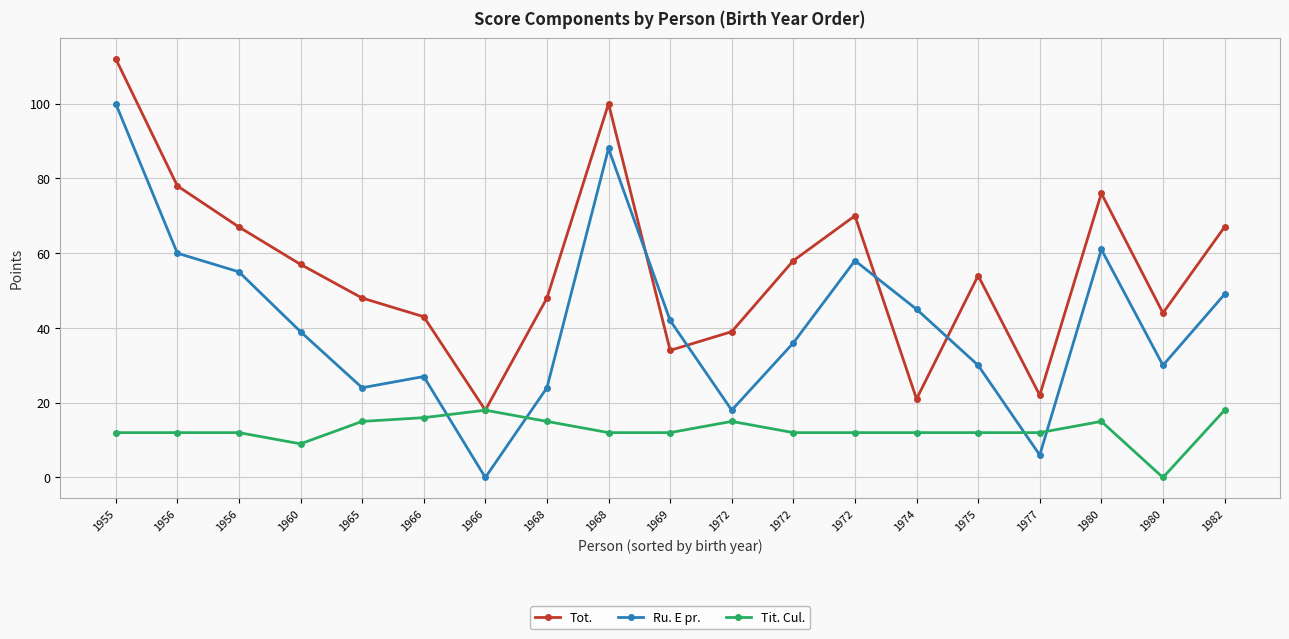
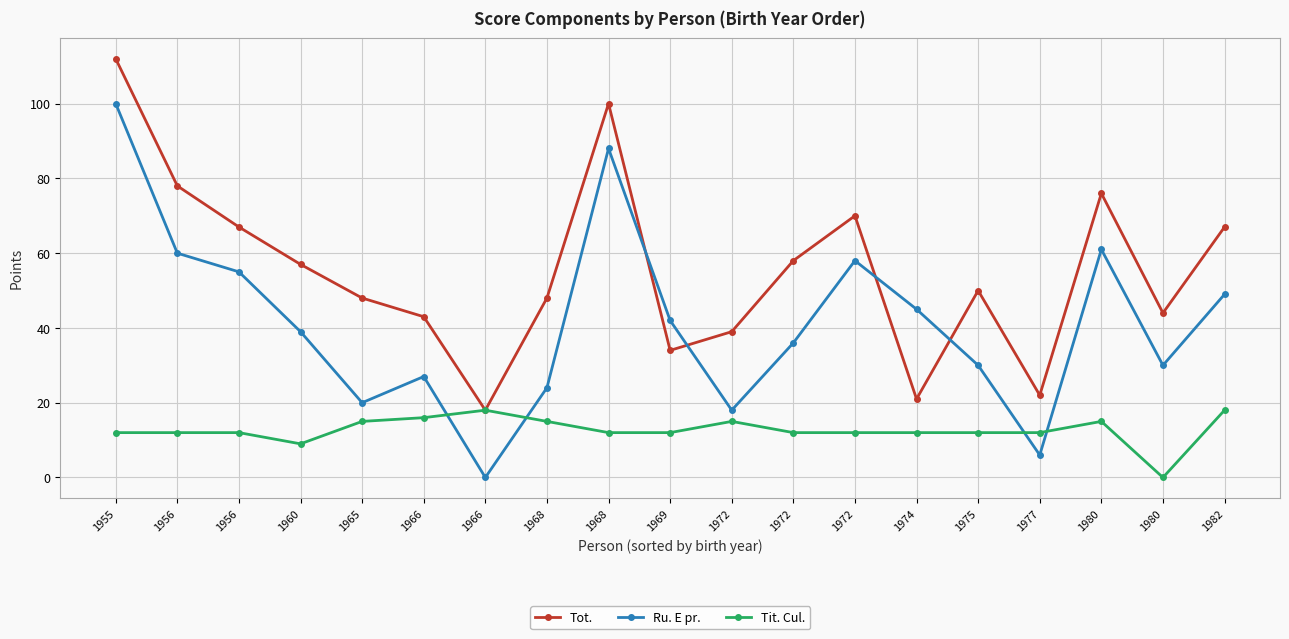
  {
    "Tot.": {
      "1955": 112,
      "1960": 57,
      "1965": 48,
      "1969": 34,
      "1974": 21,
-     "1975": 54,
+     "1975": 50,
      "1977": 22,
      "1982": 67
    },
    "Ru. E pr.": {
      "1955": 100,
      "1960": 39,
-     "1965": 24,
+     "1965": 20,
      "1969": 42,
      "1974": 45,
      "1975": 30,
      "1977": 6,
      "1982": 49
    },
    "Tit. Cul.": {
      "1955": 12,
      "1960": 9,
      "1965": 15,
      "1969": 12,
      "1974": 12,
      "1975": 12,
      "1977": 12,
      "1982": 18
    }
  }
